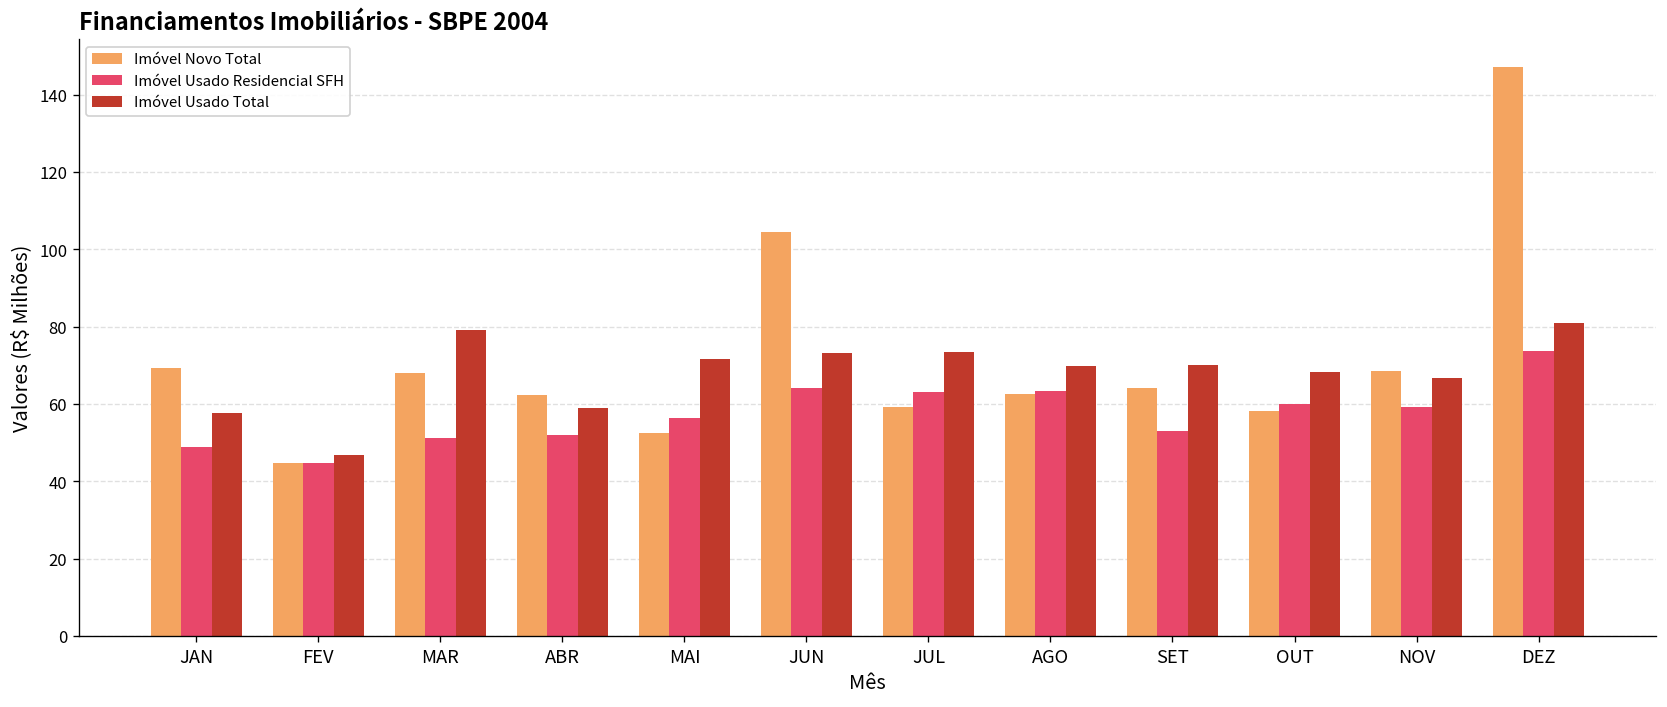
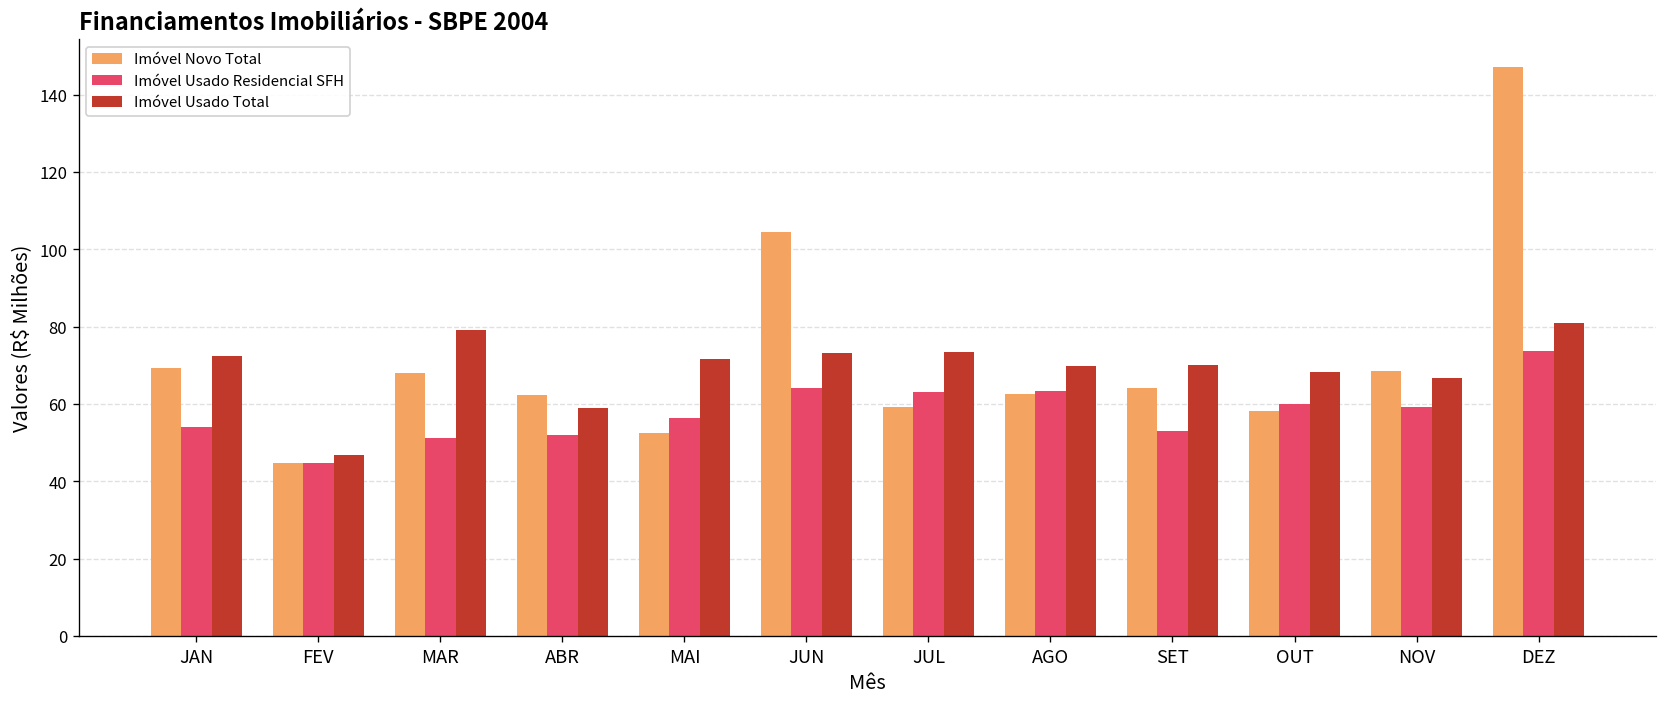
  {
    "Imóvel Novo Total": {
      "JAN": 69,
      "FEV": 45,
      "MAR": 68,
      "ABR": 62,
      "MAI": 52,
      "JUN": 104,
      "JUL": 59,
      "AGO": 62,
      "SET": 64,
      "OUT": 58,
      "NOV": 68,
      "DEZ": 147
    },
    "Imóvel Usado Residencial SFH": {
-     "JAN": 49,
+     "JAN": 54,
      "FEV": 45,
      "MAR": 51,
      "ABR": 52,
      "MAI": 56,
      "JUN": 64,
      "JUL": 63,
      "AGO": 63,
      "SET": 53,
      "OUT": 60,
      "NOV": 59,
      "DEZ": 74
    },
    "Imóvel Usado Total": {
-     "JAN": 58,
+     "JAN": 72,
      "FEV": 47,
      "MAR": 79,
      "ABR": 59,
      "MAI": 72,
      "JUN": 73,
      "JUL": 73,
      "AGO": 70,
      "SET": 70,
      "OUT": 68,
      "NOV": 67,
      "DEZ": 81
    }
  }
